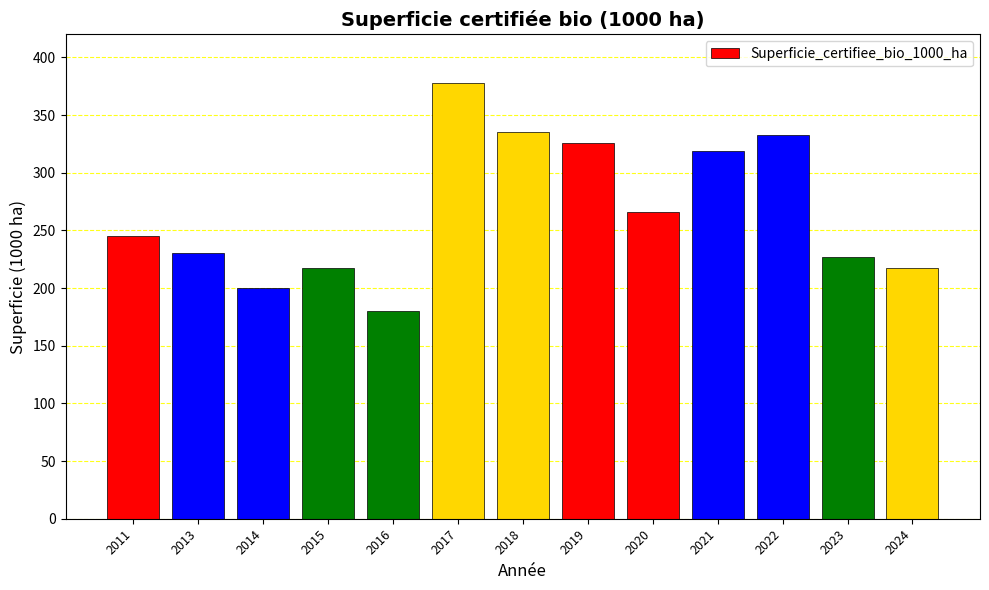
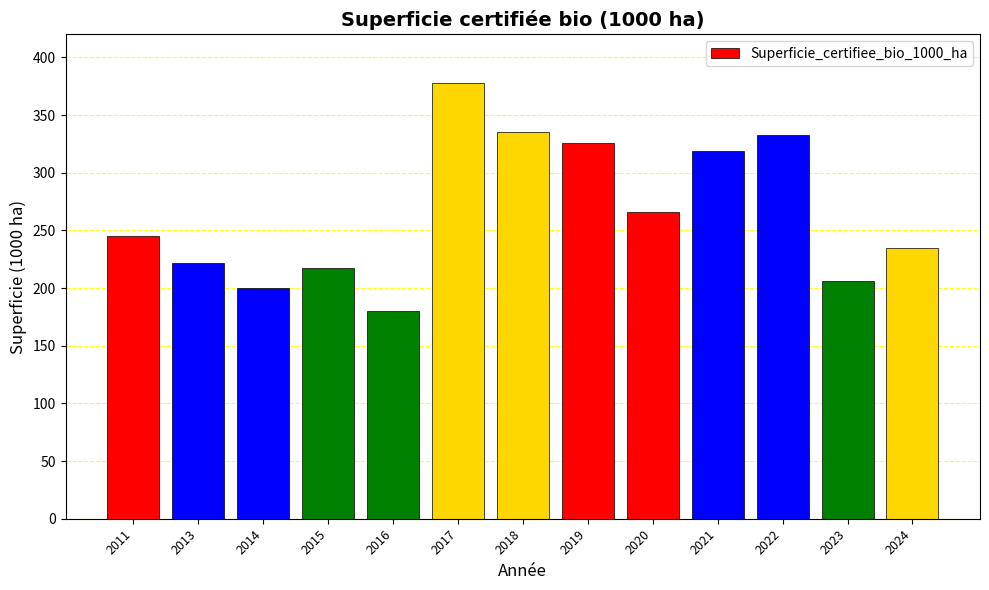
  {
    "2011": 245,
-   "2013": 230,
+   "2013": 222,
    "2014": 200,
    "2015": 218,
    "2016": 180,
    "2017": 378,
    "2018": 336,
    "2019": 326,
    "2020": 266,
    "2021": 319,
    "2022": 333,
-   "2023": 227,
-   "2024": 217
+   "2023": 206,
+   "2024": 235
  }
